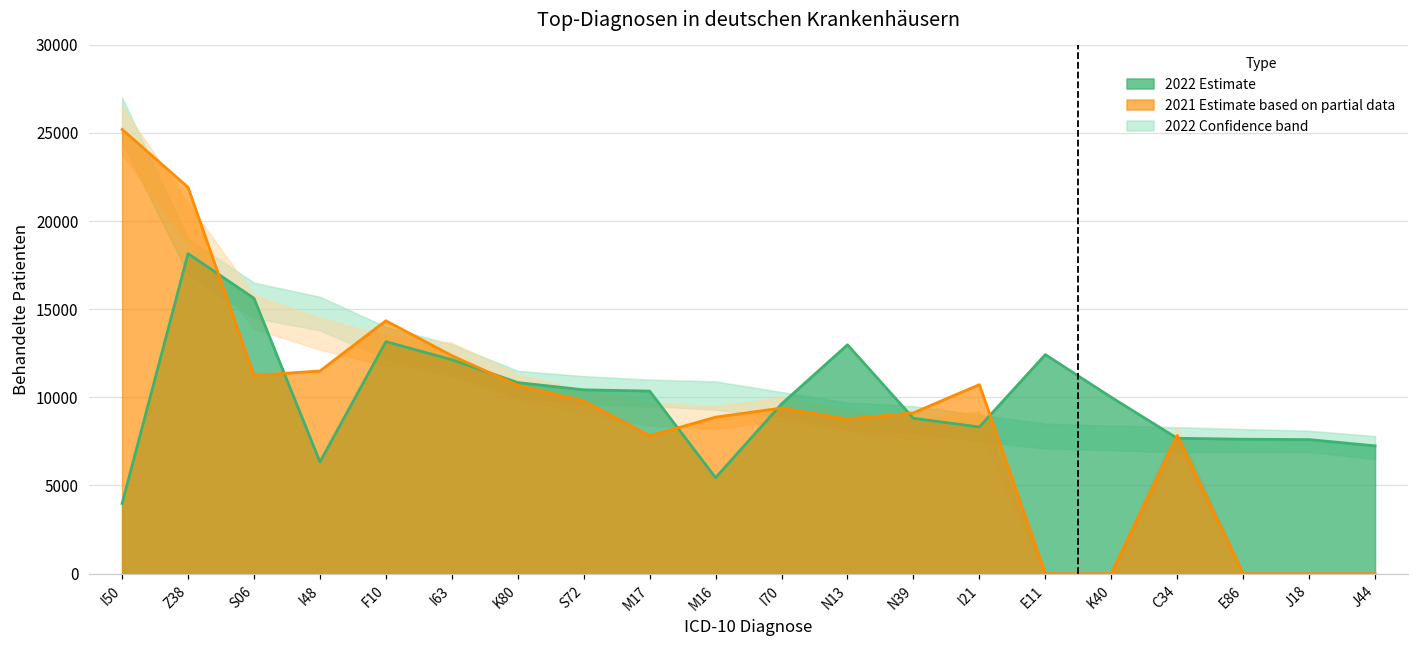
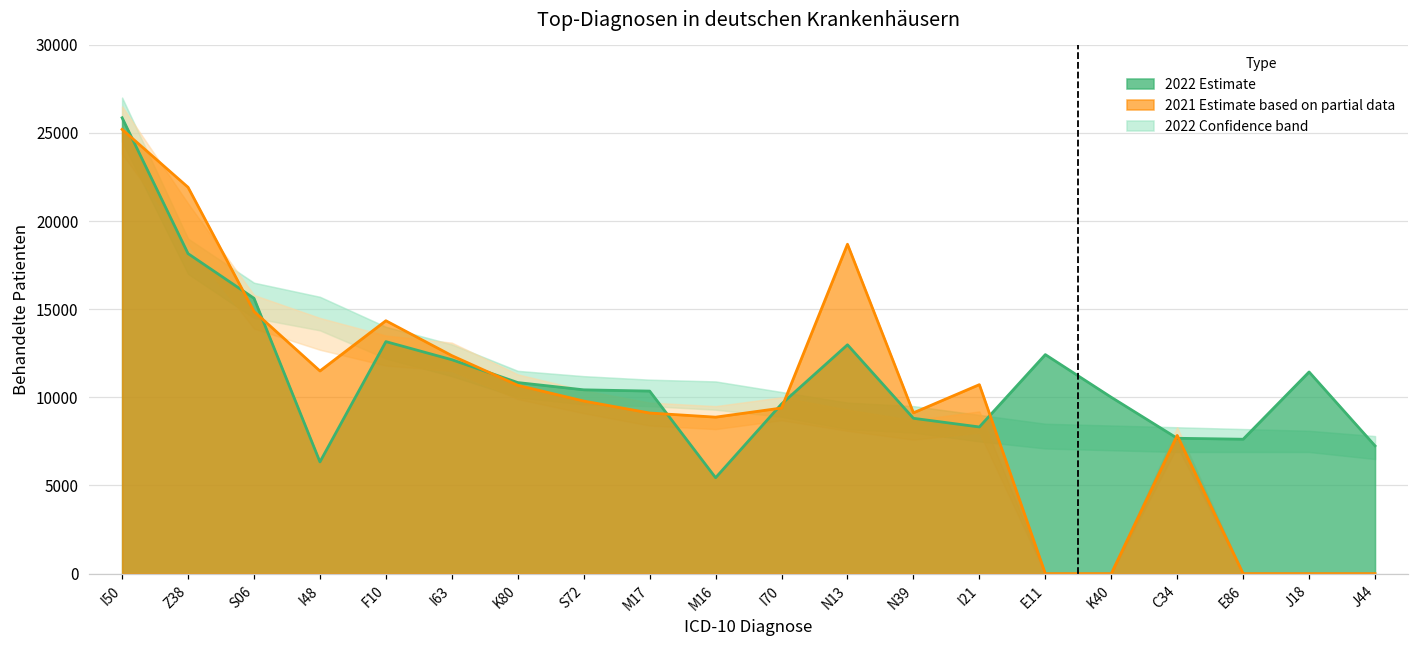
  {
    "2022 Estimate": {
-     "I50": 4000,
+     "I50": 25900,
      "Z38": 18200,
      "S06": 15600,
      "I48": 6300,
      "F10": 13200,
      "I63": 12100,
      "M17": 10400,
      "M16": 5400,
      "I70": 9600,
      "N13": 13000,
      "I21": 8300,
      "E11": 12400,
      "K40": 10000,
      "C34": 7700,
      "E86": 7600,
-     "J18": 7600,
+     "J18": 11400,
      "J44": 7200
    },
    "2021 Estimate based on partial data": {
      "I50": 25200,
      "Z38": 21900,
-     "S06": 11200,
+     "S06": 14900,
      "I48": 11500,
      "F10": 14300,
      "I63": 12400,
      "S72": 9800,
-     "M17": 7800,
+     "M17": 9100,
      "M16": 8900,
      "I70": 9400,
-     "N13": 8800,
+     "N13": 18700,
      "N39": 9100,
      "I21": 10700,
      "C34": 7800
    }
  }
